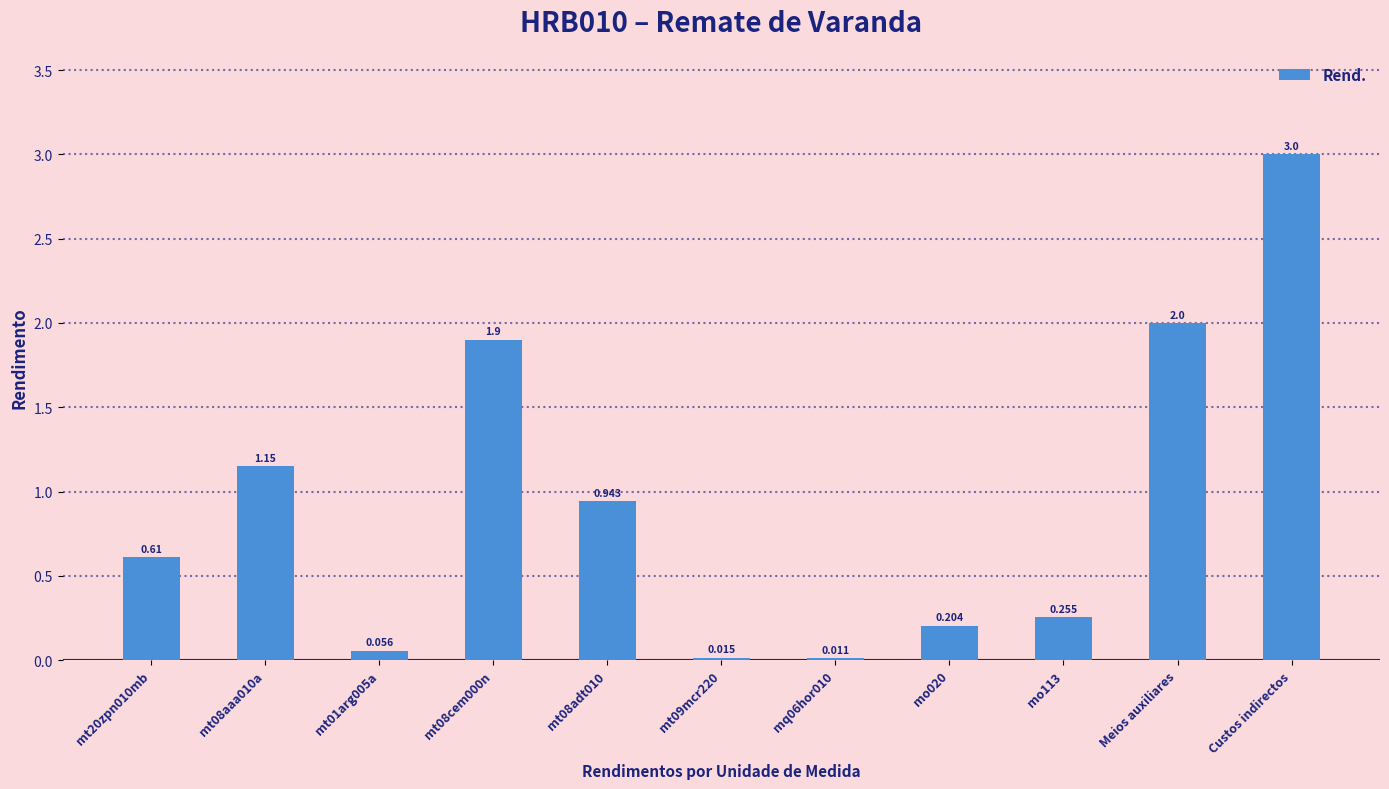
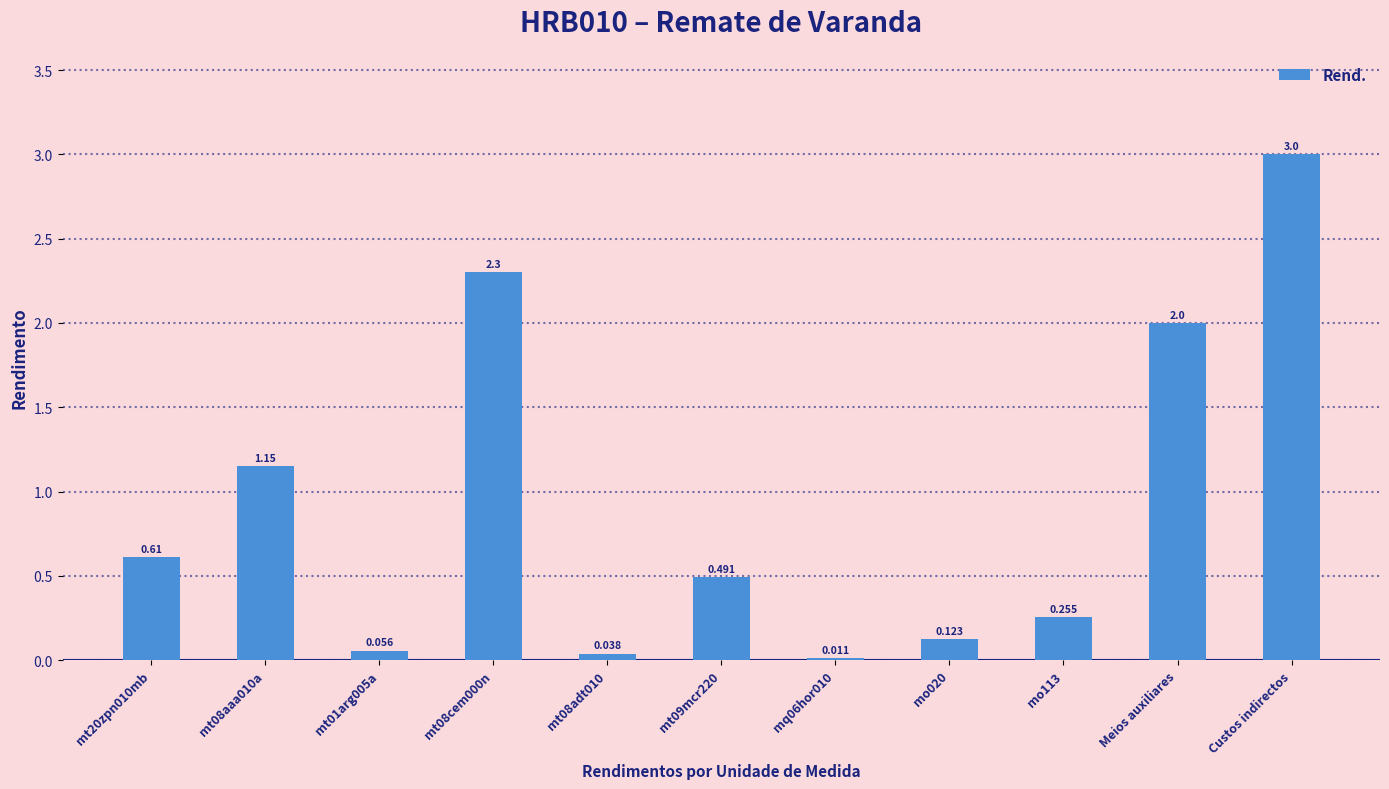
  {
    "mt20zpn010mb": 0.61,
    "mt08aaa010a": 1.15,
    "mt01arg005a": 0.056,
-   "mt08cem000n": 1.9,
-   "mt08adt010": 0.943,
-   "mt09mcr220": 0.015,
+   "mt08cem000n": 2.3,
+   "mt08adt010": 0.038,
+   "mt09mcr220": 0.491,
    "mq06hor010": 0.011,
-   "mo020": 0.204,
+   "mo020": 0.123,
    "mo113": 0.255,
    "Meios auxiliares": 2.0,
    "Custos indirectos": 3.0
  }
